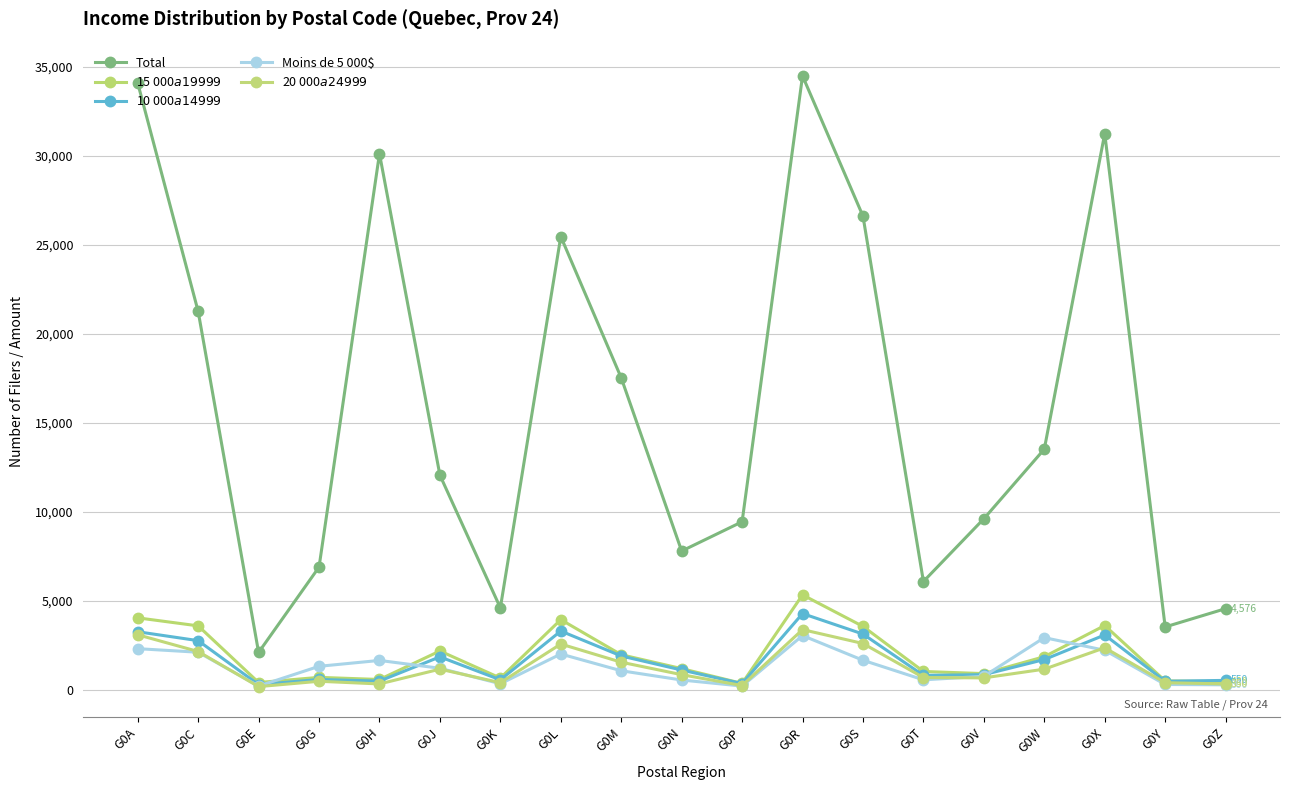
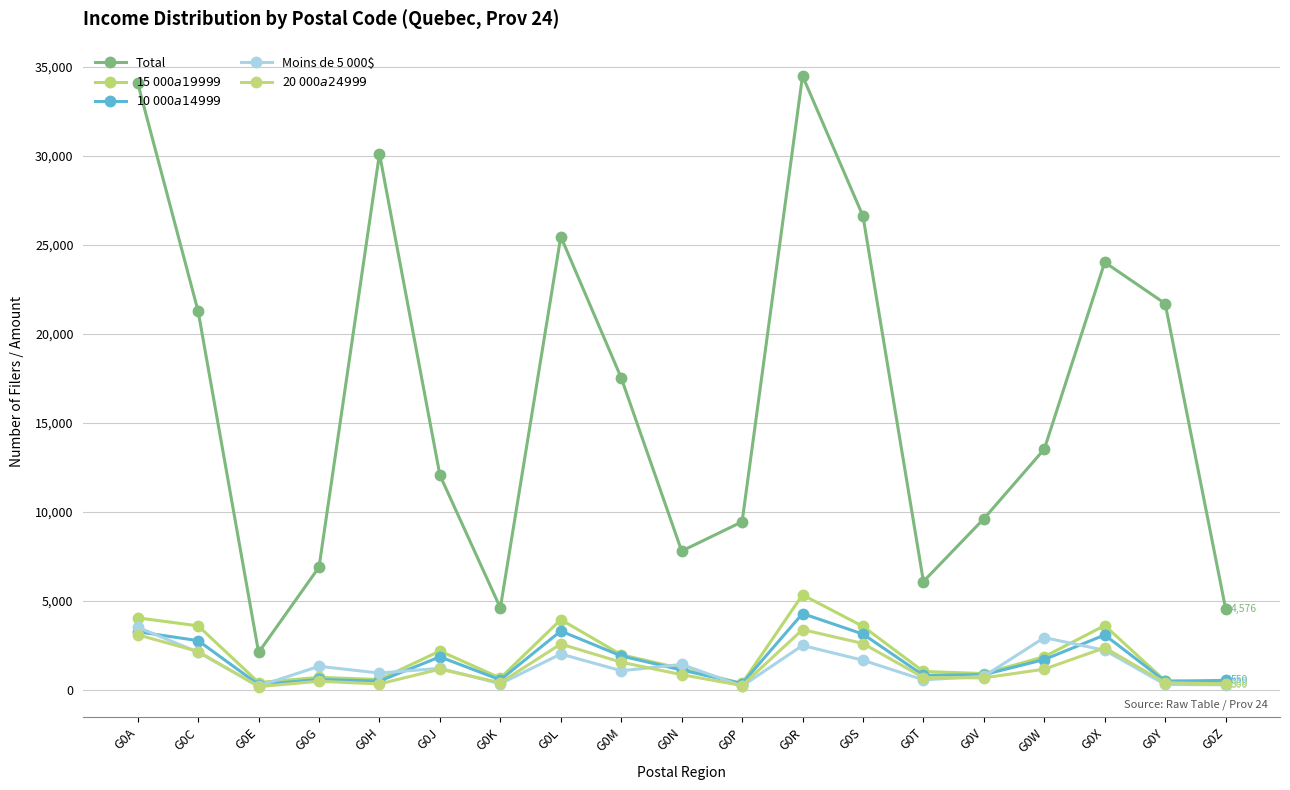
  {
    "Total": {
      "G0A": "34,100",
      "G0C": "21,300",
      "G0E": "2,100",
      "G0G": "6,900",
      "G0H": "30,100",
      "G0J": "12,100",
      "G0K": "4,600",
      "G0L": "25,500",
      "G0M": "17,500",
      "G0N": "7,800",
      "G0P": "9,500",
      "G0R": "34,500",
      "G0S": "26,600",
      "G0T": "6,100",
      "G0V": "9,600",
      "G0W": "13,500",
-     "G0X": "31,200",
-     "G0Y": "3,600"
+     "G0X": "24,000",
+     "G0Y": "21,700"
    },
    "Moins de 5 000$": {
-     "G0A": "2,300",
+     "G0A": "3,500",
      "G0G": "1,300",
-     "G0H": "1,700",
+     "G0H": "1,000",
      "G0L": "2,000",
      "G0M": "1,100",
-     "G0N": "600",
-     "G0R": "3,100",
+     "G0N": "1,400",
+     "G0R": "2,500",
      "G0S": "1,700",
      "G0W": "3,000"
    }
  }
